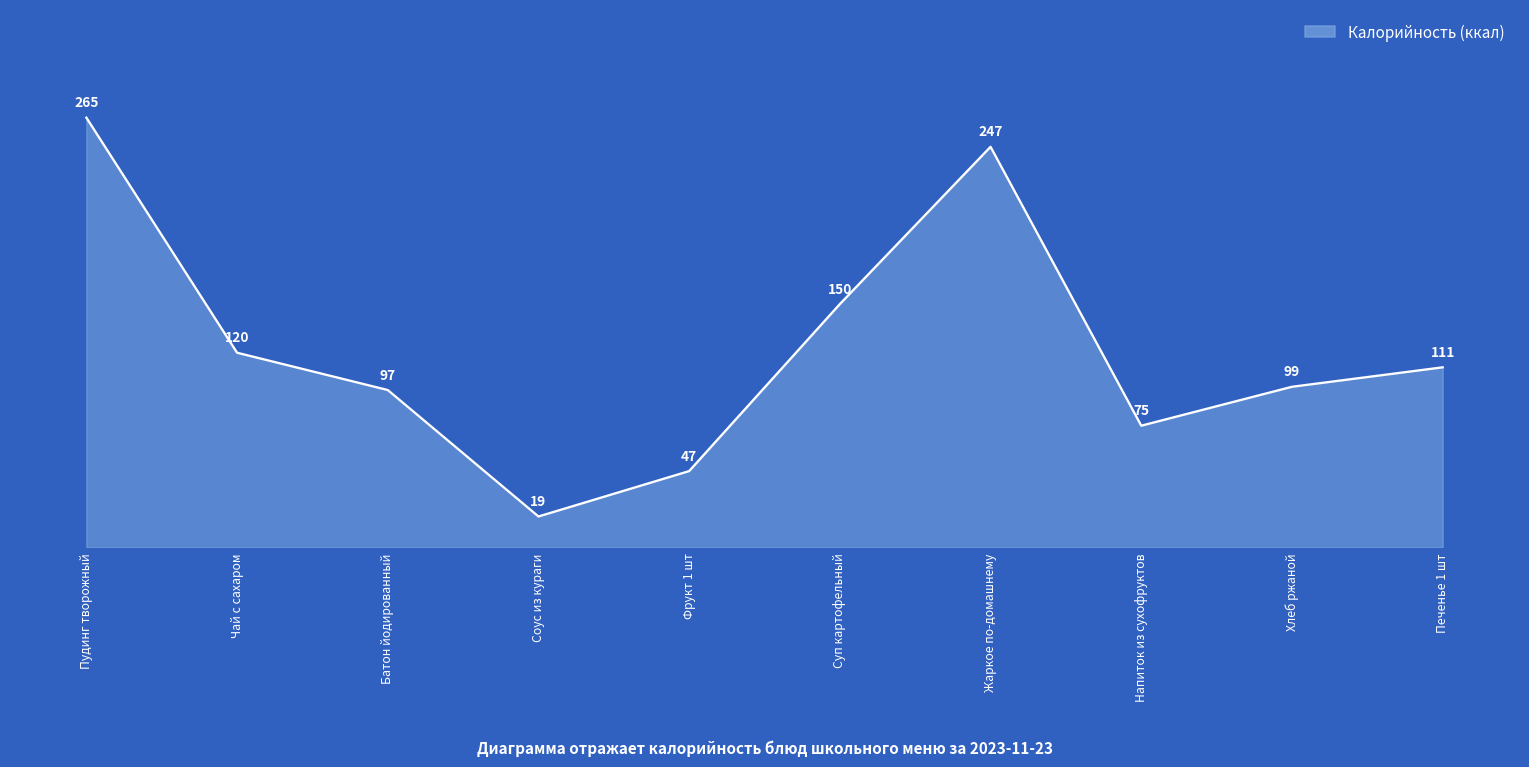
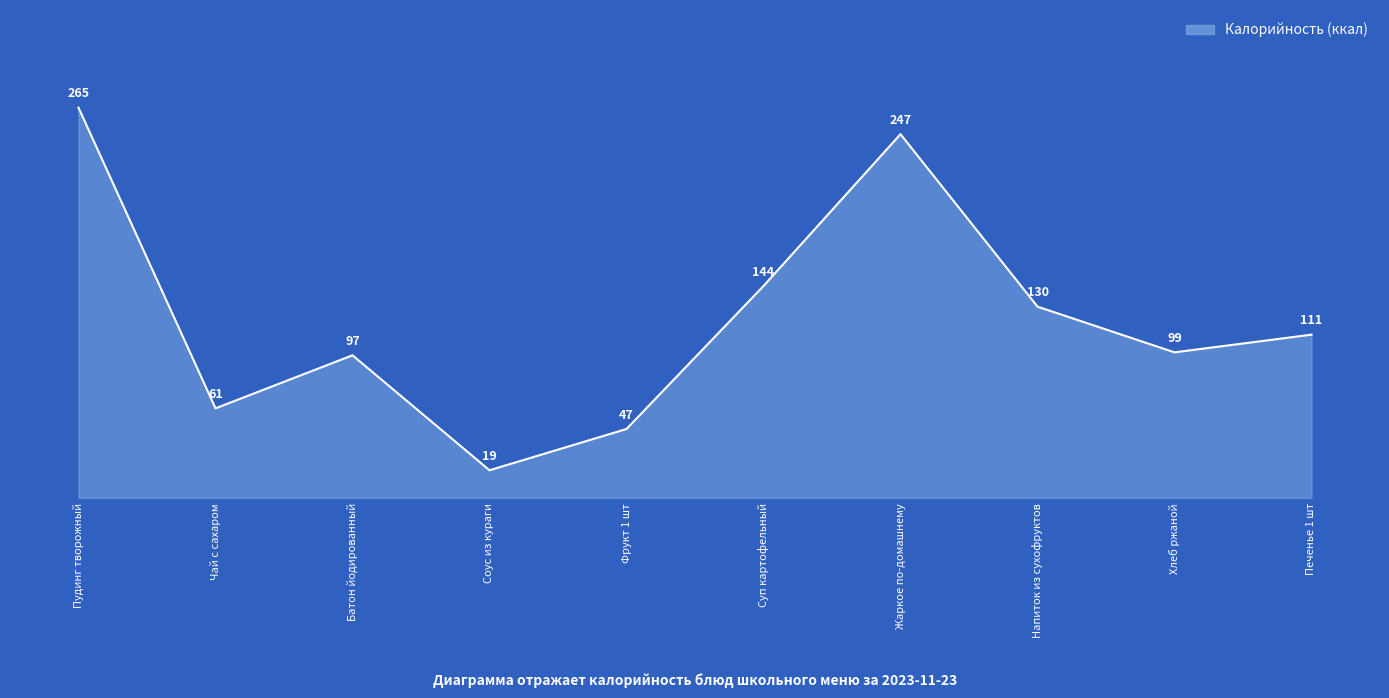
  {
    "Пудинг творожный": 265,
-   "Чай с сахаром": 120,
+   "Чай с сахаром": 61,
    "Батон йодированный": 97,
    "Соус из кураги": 19,
    "Фрукт 1 шт": 47,
-   "Суп картофельный": 150,
+   "Суп картофельный": 144,
    "Жаркое по-домашнему": 247,
-   "Напиток из сухофруктов": 75,
+   "Напиток из сухофруктов": 130,
    "Хлеб ржаной": 99,
    "Печенье 1 шт": 111
  }
